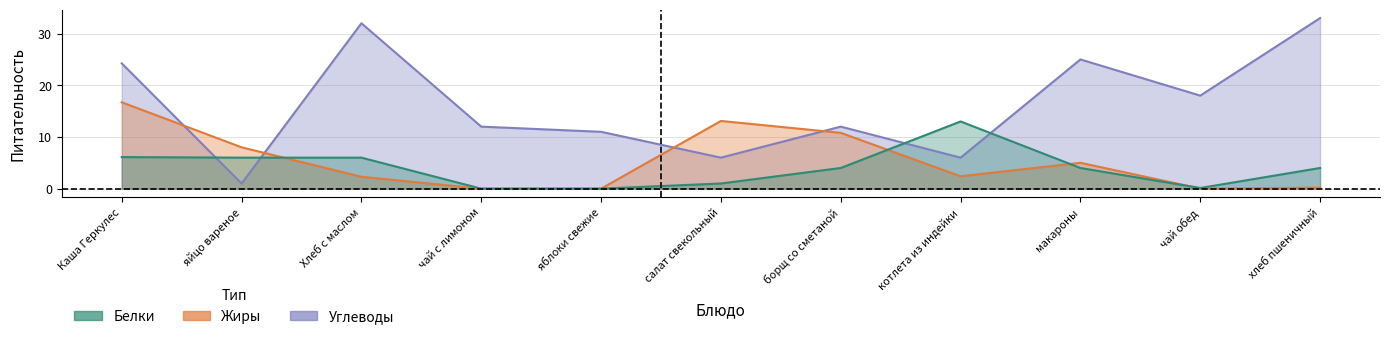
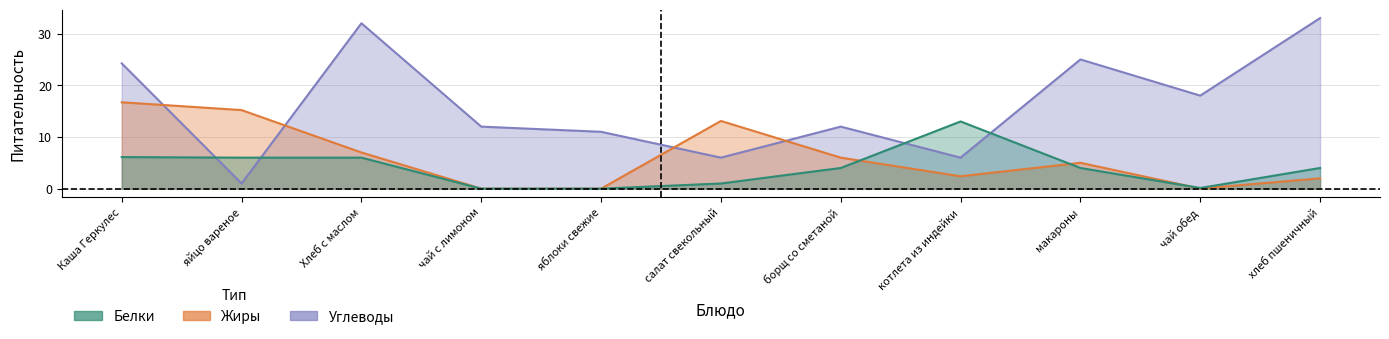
  {
    "Жиры": {
      "Каша Геркулес": 17,
-     "яйцо вареное": 8,
-     "Хлеб с маслом": 2,
+     "яйцо вареное": 15,
+     "Хлеб с маслом": 7,
      "салат свекольный": 13,
-     "борщ со сметаной": 11,
+     "борщ со сметаной": 6,
      "котлета из индейки": 2,
      "макароны": 5,
-     "хлеб пшеничный": 0
+     "хлеб пшеничный": 2
    }
  }
